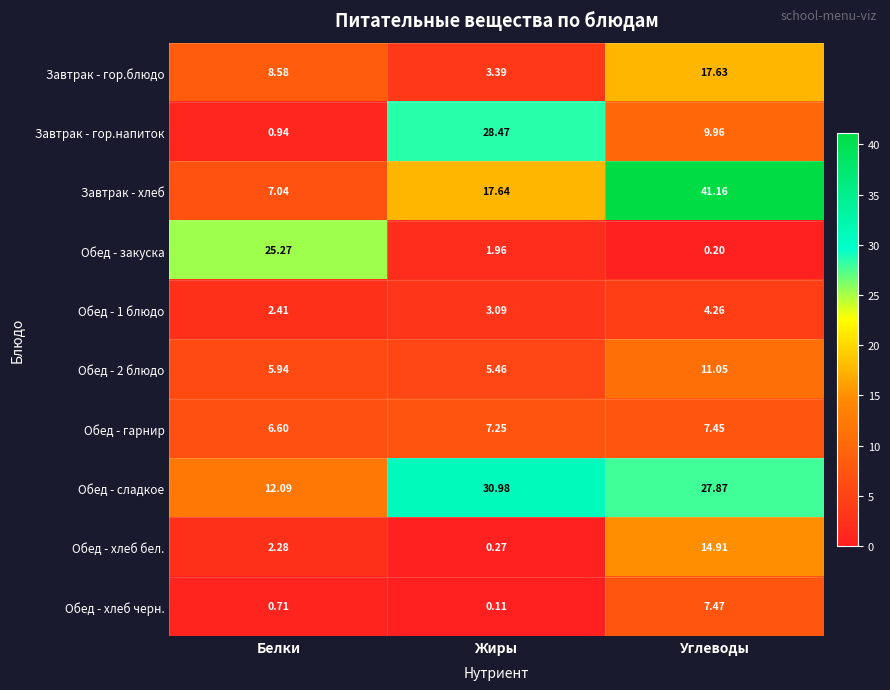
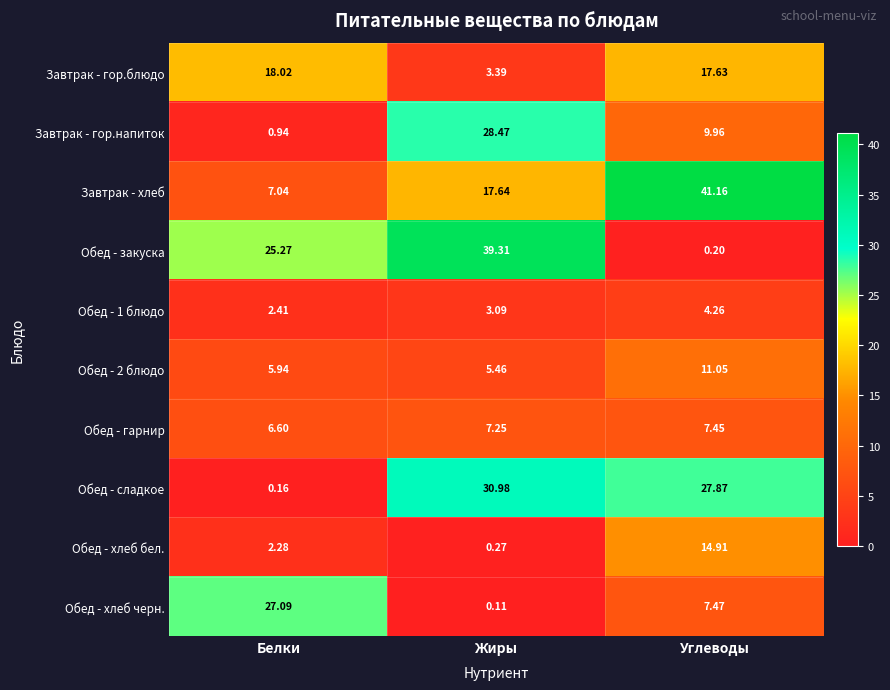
  {
    "Завтрак - гор.блюдо": {
-     "Белки": 8.58,
+     "Белки": 18.02,
      "Жиры": 3.39,
      "Углеводы": 17.63
    },
    "Завтрак - гор.напиток": {
      "Белки": 0.94,
      "Жиры": 28.47,
      "Углеводы": 9.96
    },
    "Завтрак - хлеб": {
      "Белки": 7.04,
      "Жиры": 17.64,
      "Углеводы": 41.16
    },
    "Обед - закуска": {
      "Белки": 25.27,
-     "Жиры": 1.96,
+     "Жиры": 39.31,
      "Углеводы": 0.20
    },
    "Обед - 1 блюдо": {
      "Белки": 2.41,
      "Жиры": 3.09,
      "Углеводы": 4.26
    },
    "Обед - 2 блюдо": {
      "Белки": 5.94,
      "Жиры": 5.46,
      "Углеводы": 11.05
    },
    "Обед - гарнир": {
      "Белки": 6.60,
      "Жиры": 7.25,
      "Углеводы": 7.45
    },
    "Обед - сладкое": {
-     "Белки": 12.09,
+     "Белки": 0.16,
      "Жиры": 30.98,
      "Углеводы": 27.87
    },
    "Обед - хлеб бел.": {
      "Белки": 2.28,
      "Жиры": 0.27,
      "Углеводы": 14.91
    },
    "Обед - хлеб черн.": {
-     "Белки": 0.71,
+     "Белки": 27.09,
      "Жиры": 0.11,
      "Углеводы": 7.47
    }
  }
